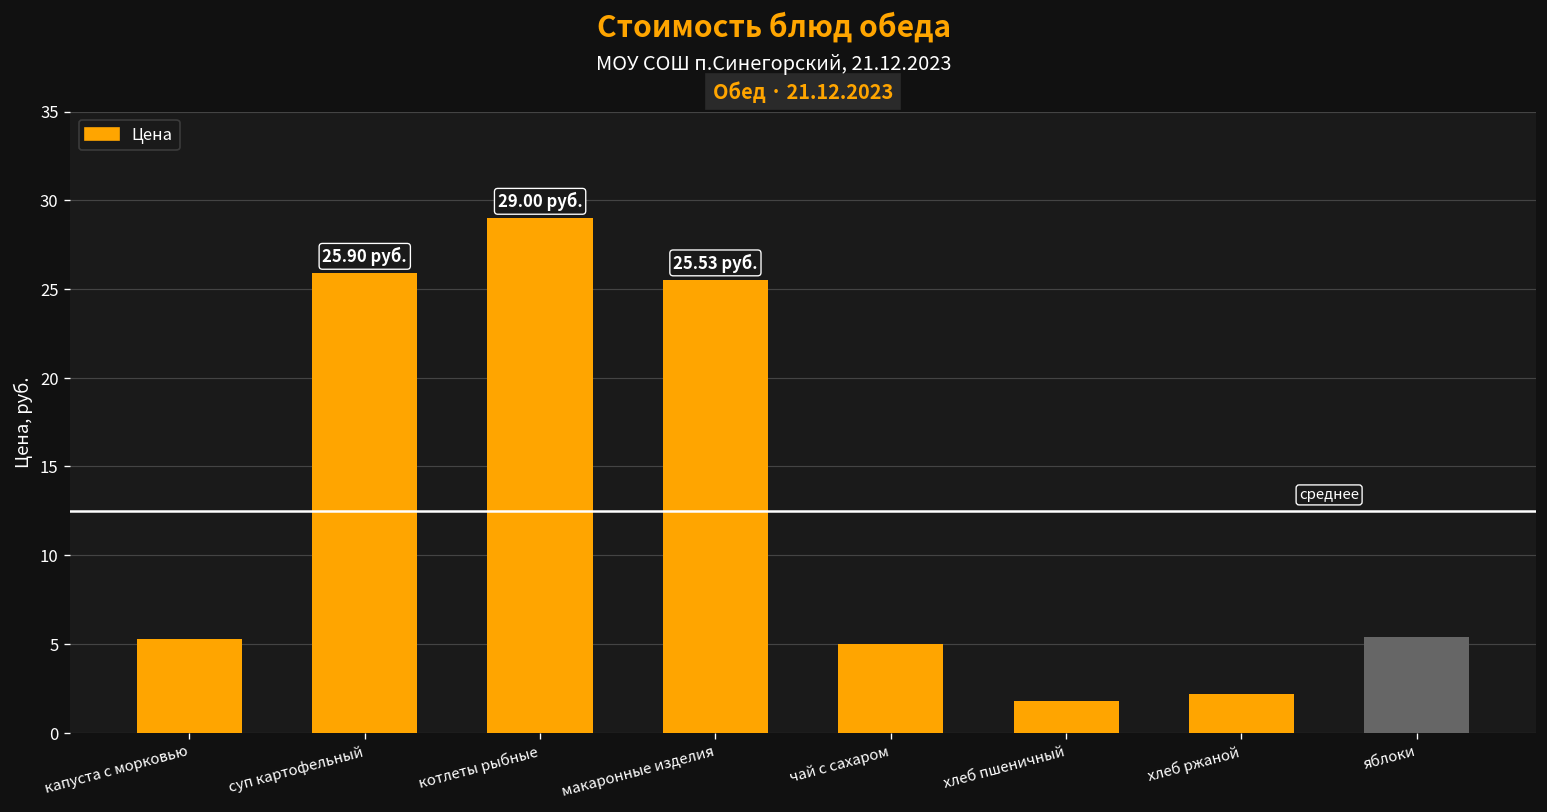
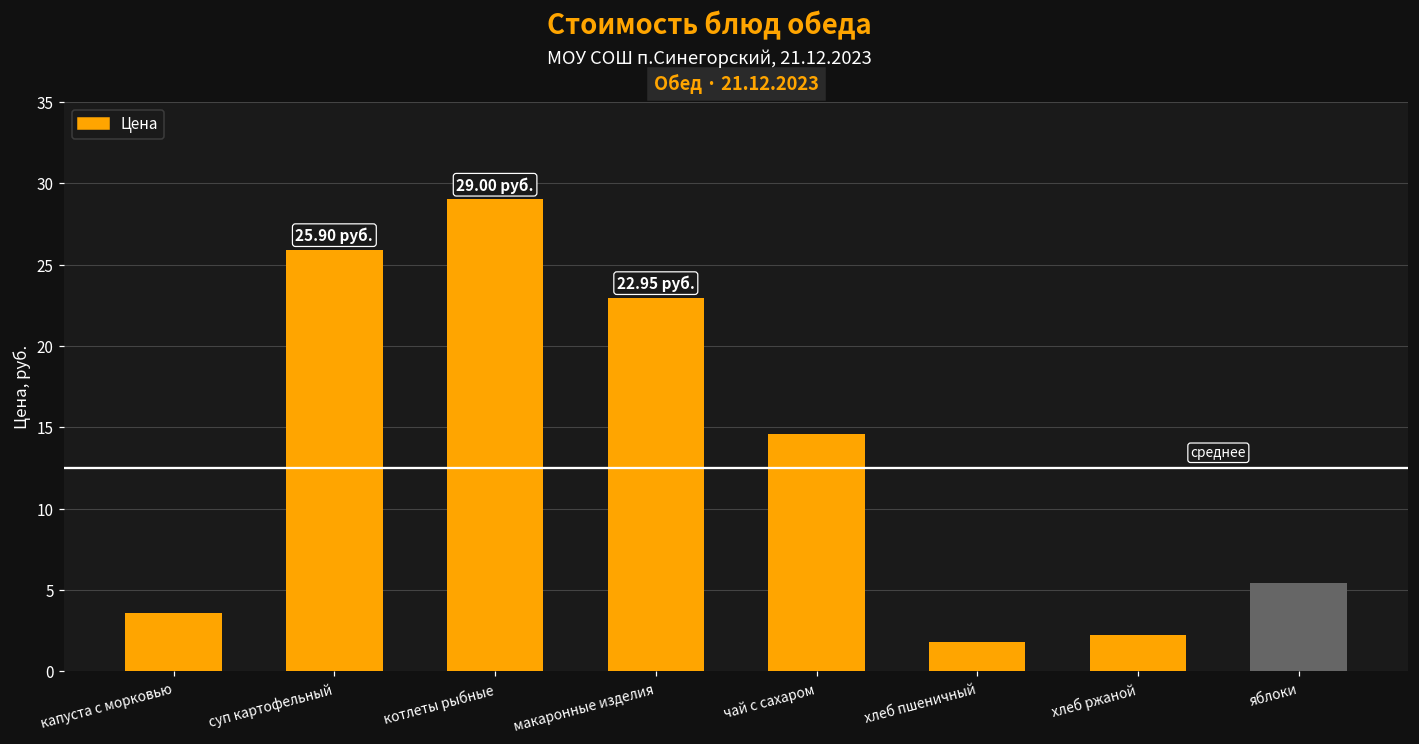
  {
-   "капуста с морковью": 5.3,
-   "макаронные изделия": 25.53,
-   "чай с сахаром": 5.0
+   "капуста с морковью": 3.6,
+   "макаронные изделия": 22.95,
+   "чай с сахаром": 14.6
  }
